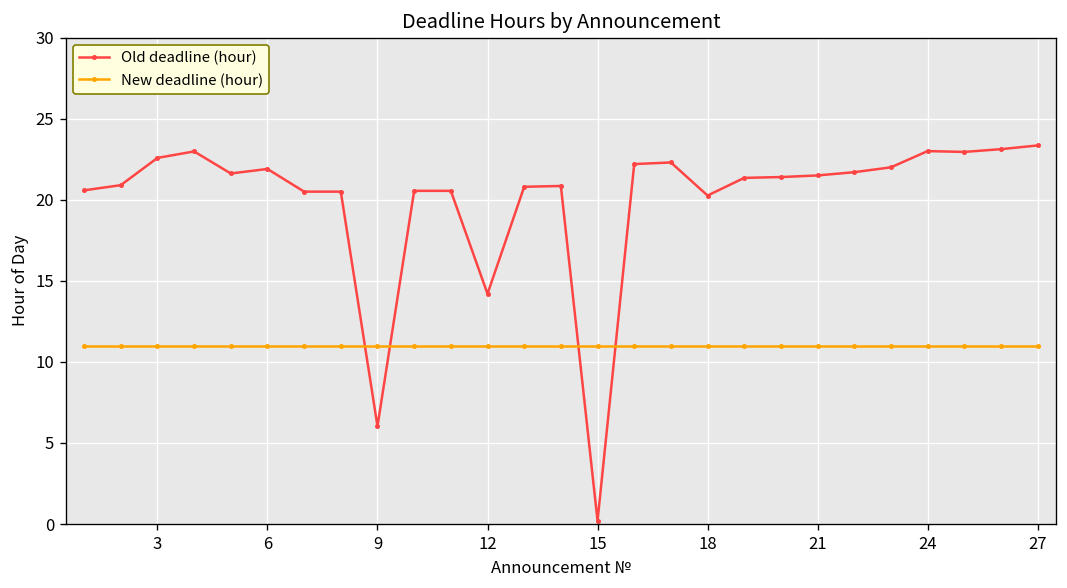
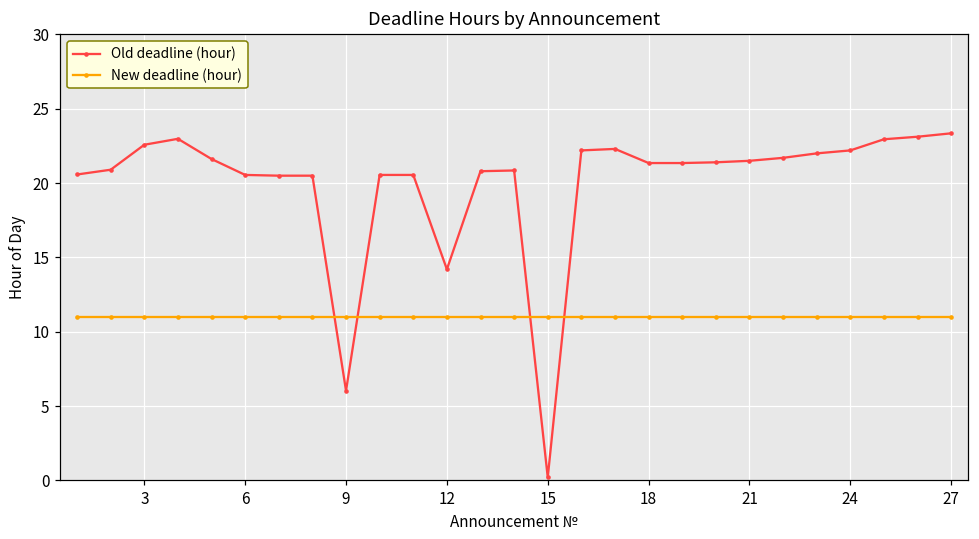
  {
    "Old deadline (hour)": {
      "3": 22.6,
-     "6": 21.9,
+     "6": 20.6,
      "9": 6.0,
      "12": 14.2,
      "15": 0.2,
-     "18": 20.3,
+     "18": 21.4,
      "21": 21.5,
-     "24": 23.0,
+     "24": 22.2,
      "27": 23.4
    },
    "New deadline (hour)": {
      "3": 11.0,
      "6": 11.0,
      "9": 11.0,
      "12": 11.0,
      "15": 11.0,
      "18": 11.0,
      "21": 11.0,
      "24": 11.0,
      "27": 11.0
    }
  }
